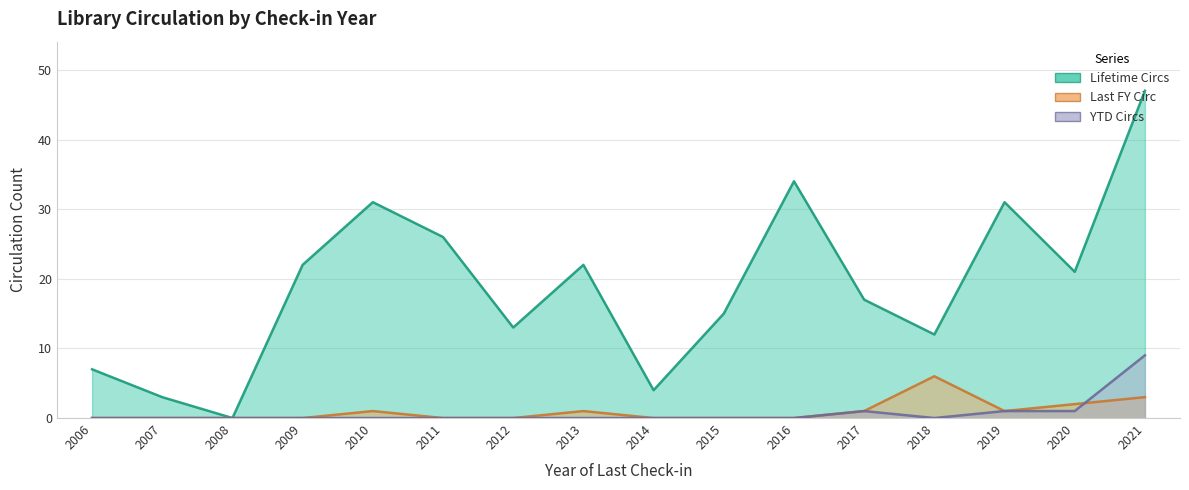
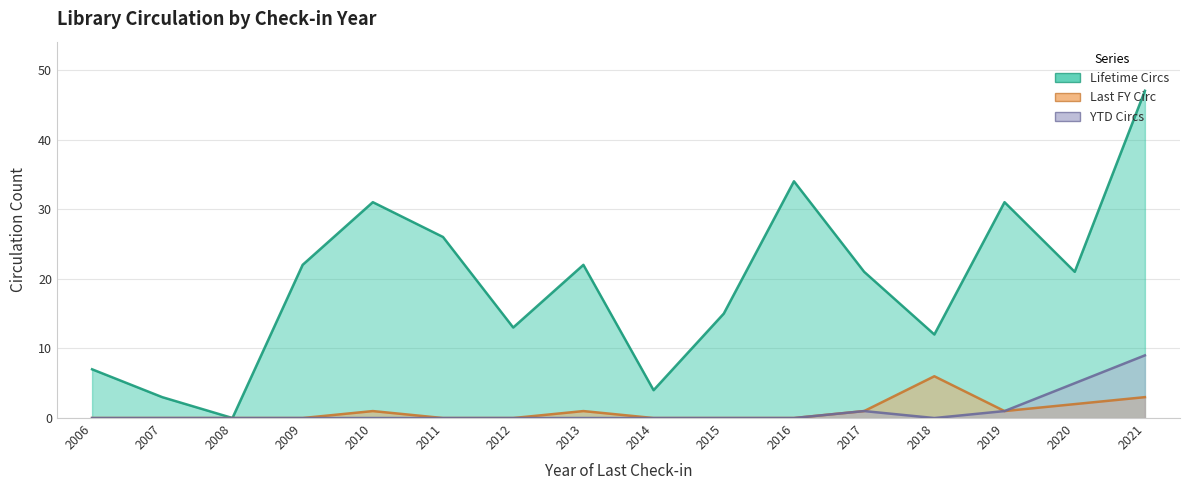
  {
    "Lifetime Circs": {
      "2006": 7,
      "2007": 3,
      "2009": 22,
      "2010": 31,
      "2011": 26,
      "2012": 13,
      "2013": 22,
      "2014": 4,
      "2015": 15,
      "2016": 34,
-     "2017": 17,
+     "2017": 21,
      "2018": 12,
      "2019": 31,
      "2020": 21,
      "2021": 47
    },
    "Last FY Circ": {
      "2010": 1,
      "2013": 1,
      "2018": 6,
      "2020": 2,
      "2021": 3
    },
    "YTD Circs": {
      "2010": 0,
      "2013": 0,
      "2018": 0,
-     "2020": 1,
+     "2020": 5,
      "2021": 9
    }
  }
